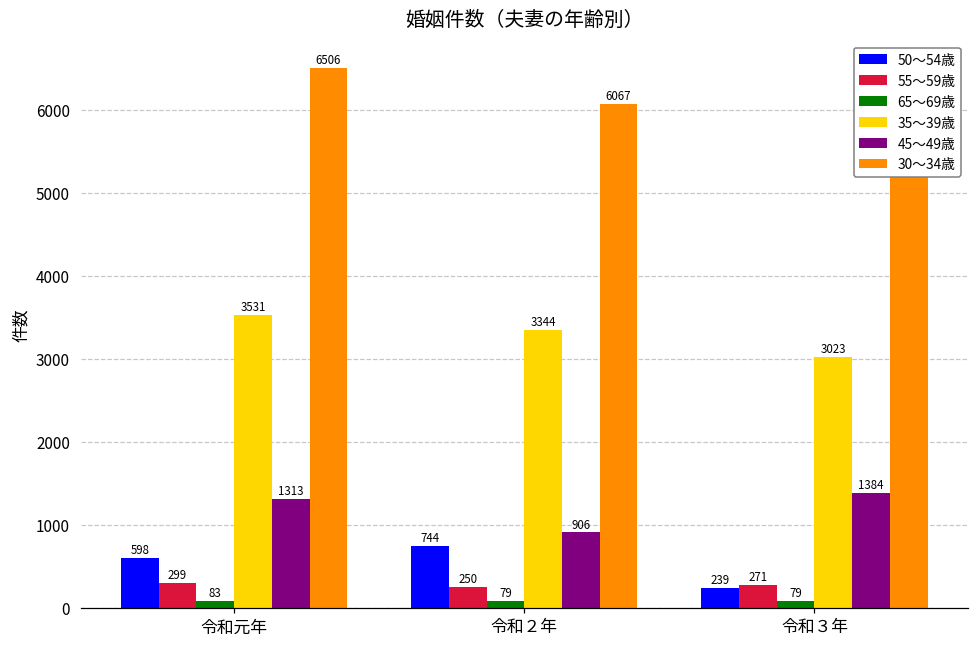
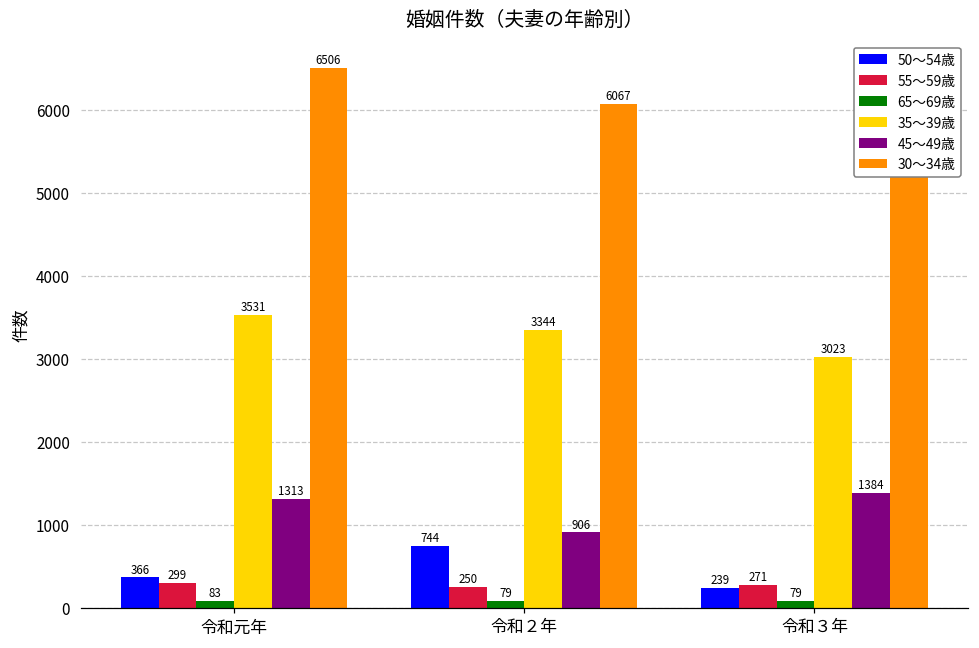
  {
    "50～54歳": {
-     "令和元年": 598,
+     "令和元年": 366,
      "令和２年": 744,
      "令和３年": 239
    },
    "55～59歳": {
      "令和元年": 299,
      "令和２年": 250,
      "令和３年": 271
    },
    "65～69歳": {
      "令和元年": 83,
      "令和２年": 79,
      "令和３年": 79
    },
    "35～39歳": {
      "令和元年": 3531,
      "令和２年": 3344,
      "令和３年": 3023
    },
    "45～49歳": {
      "令和元年": 1313,
      "令和２年": 906,
      "令和３年": 1384
    },
    "30～34歳": {
      "令和元年": 6506,
      "令和２年": 6067
    }
  }
